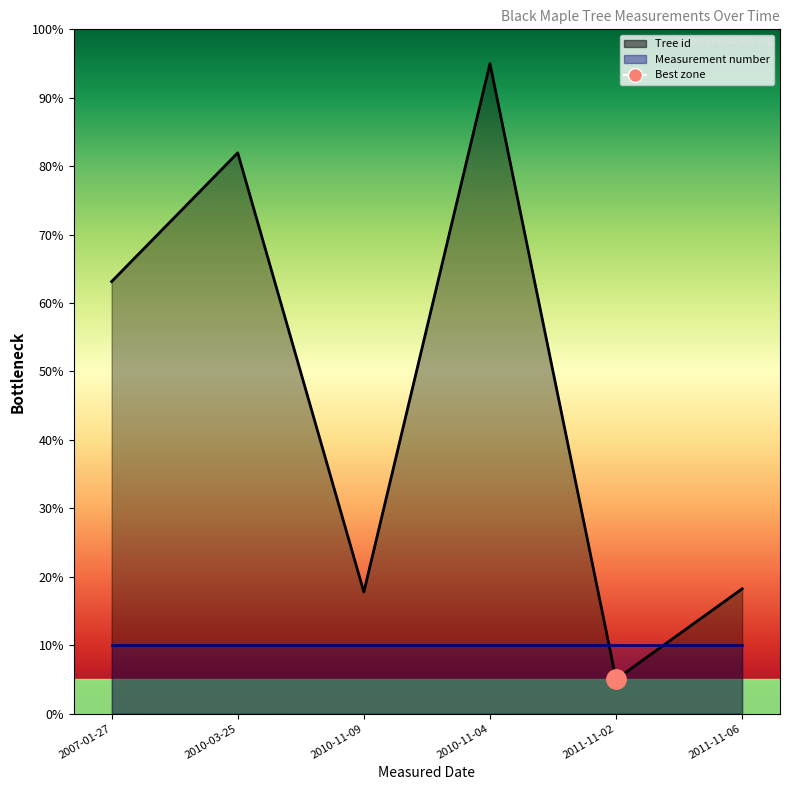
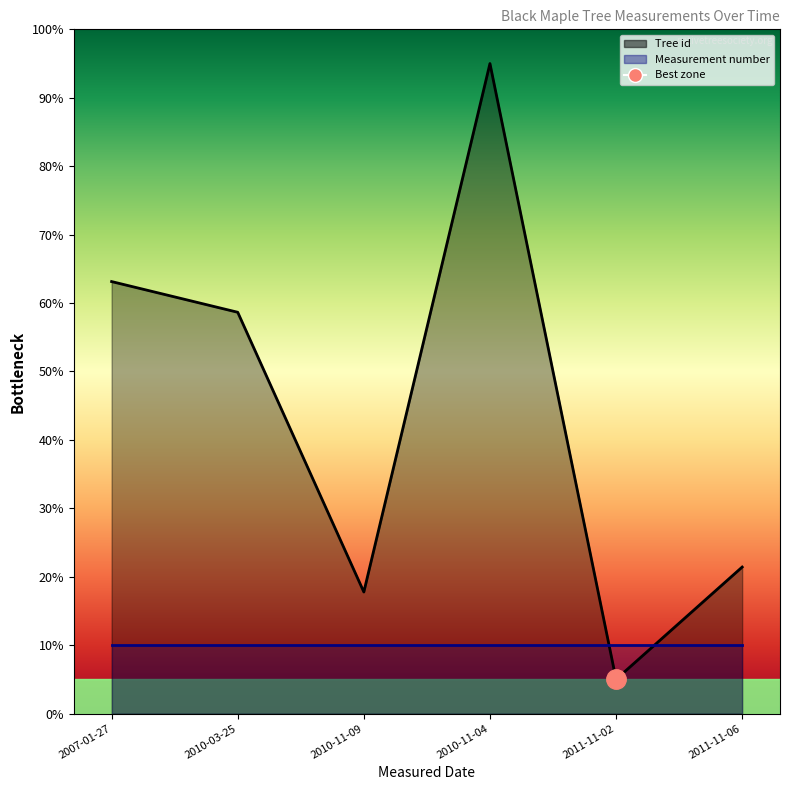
  {
    "Tree id": {
      "2007-01-27": "63%",
-     "2010-03-25": "82%",
+     "2010-03-25": "59%",
      "2010-11-09": "18%",
      "2010-11-04": "95%",
-     "2011-11-06": "18%"
+     "2011-11-06": "21%"
    },
    "Measurement number": {
      "2007-01-27": "10%",
      "2010-03-25": "10%",
      "2010-11-09": "10%",
      "2010-11-04": "10%",
      "2011-11-02": "10%",
      "2011-11-06": "10%"
    }
  }
